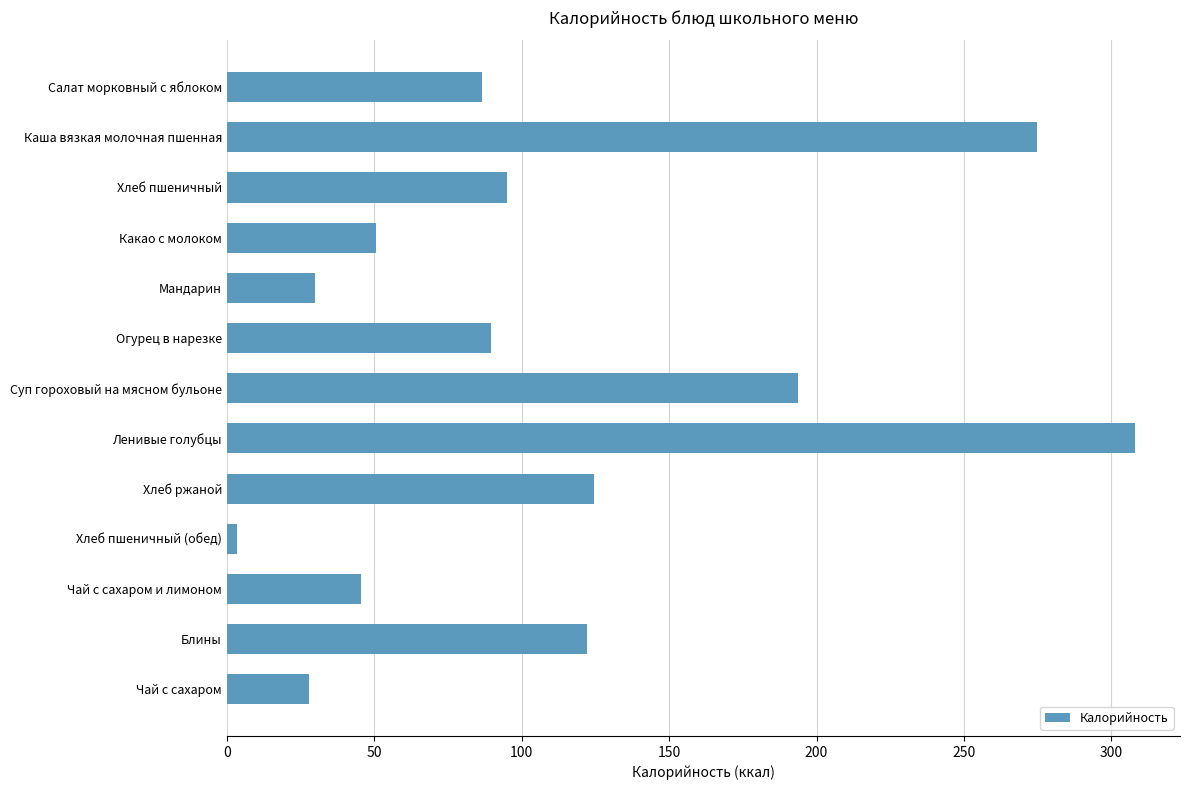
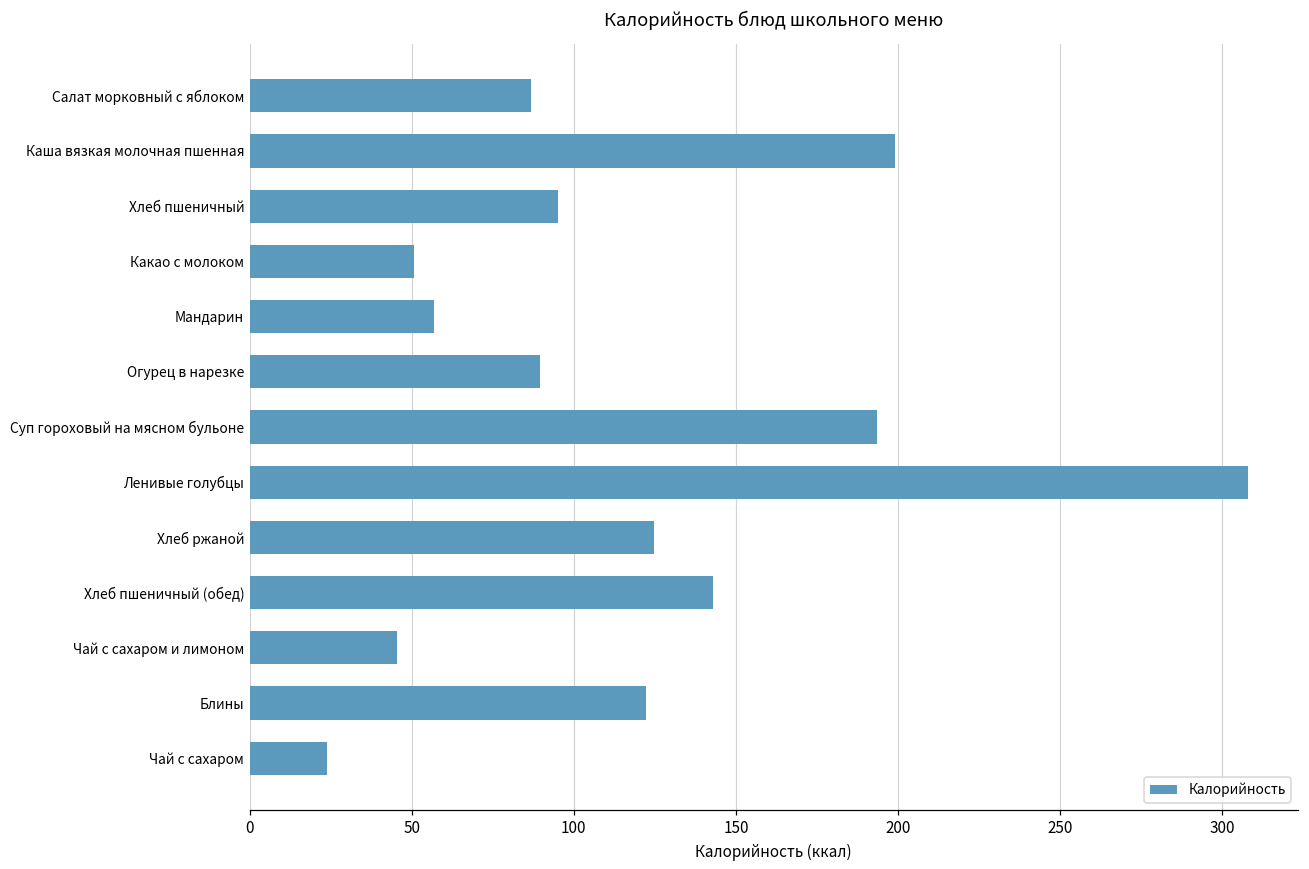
  {
    "Салат морковный с яблоком": 87,
-   "Каша вязкая молочная пшенная": 275,
+   "Каша вязкая молочная пшенная": 199,
    "Хлеб пшеничный": 95,
    "Какао с молоком": 51,
-   "Мандарин": 30,
+   "Мандарин": 57,
    "Огурец в нарезке": 90,
    "Суп гороховый на мясном бульоне": 194,
    "Ленивые голубцы": 308,
    "Хлеб ржаной": 125,
-   "Хлеб пшеничный (обед)": 3,
+   "Хлеб пшеничный (обед)": 143,
    "Чай с сахаром и лимоном": 45,
    "Блины": 122,
-   "Чай с сахаром": 28
+   "Чай с сахаром": 24
  }
